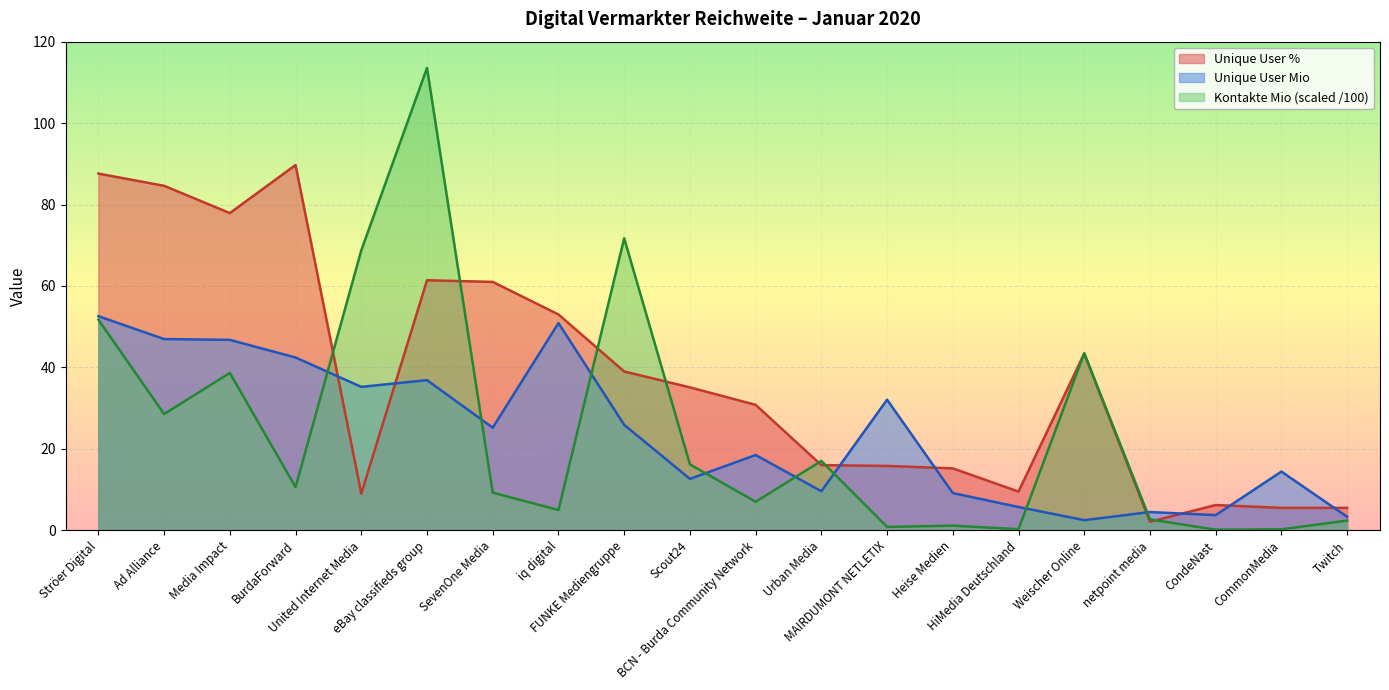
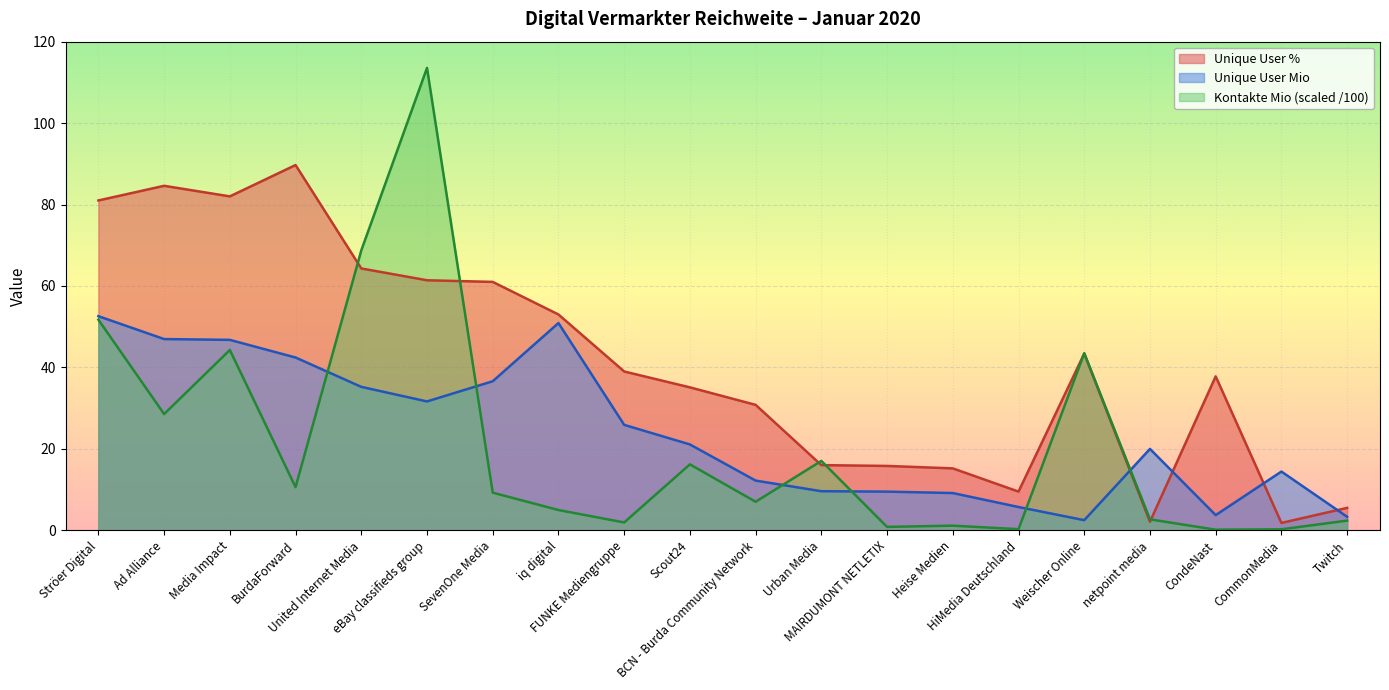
  {
    "Unique User %": {
-     "Ströer Digital": 88,
+     "Ströer Digital": 81,
      "Ad Alliance": 85,
-     "Media Impact": 78,
+     "Media Impact": 82,
      "BurdaForward": 90,
-     "United Internet Media": 9,
+     "United Internet Media": 64,
      "eBay classifieds group": 61,
      "SevenOne Media": 61,
      "iq digital": 53,
      "FUNKE Mediengruppe": 39,
      "Scout24": 35,
      "BCN - Burda Community Network": 31,
      "Urban Media": 16,
      "MAIRDUMONT NETLETIX": 16,
      "Heise Medien": 15,
      "HiMedia Deutschland": 10,
-     "CondeNast": 6,
-     "CommonMedia": 6,
+     "CondeNast": 38,
+     "CommonMedia": 2,
      "Twitch": 6
    },
    "Unique User Mio": {
      "Ströer Digital": 53,
      "Ad Alliance": 47,
      "Media Impact": 47,
      "BurdaForward": 42,
      "United Internet Media": 35,
-     "eBay classifieds group": 37,
-     "SevenOne Media": 25,
+     "eBay classifieds group": 32,
+     "SevenOne Media": 37,
      "iq digital": 51,
      "FUNKE Mediengruppe": 26,
-     "Scout24": 13,
-     "BCN - Burda Community Network": 18,
+     "Scout24": 21,
+     "BCN - Burda Community Network": 12,
      "Urban Media": 10,
-     "MAIRDUMONT NETLETIX": 32,
+     "MAIRDUMONT NETLETIX": 9,
      "Heise Medien": 9,
      "HiMedia Deutschland": 6,
      "Weischer Online": 2,
-     "netpoint media": 4,
+     "netpoint media": 20,
      "CondeNast": 4,
      "CommonMedia": 14,
      "Twitch": 3
    },
    "Kontakte Mio (scaled /100)": {
      "Ströer Digital": 52,
      "Ad Alliance": 29,
-     "Media Impact": 39,
+     "Media Impact": 44,
      "BurdaForward": 11,
      "United Internet Media": 69,
      "eBay classifieds group": 114,
      "SevenOne Media": 9,
      "iq digital": 5,
-     "FUNKE Mediengruppe": 72,
+     "FUNKE Mediengruppe": 2,
      "Scout24": 16,
      "BCN - Burda Community Network": 7,
      "Urban Media": 17,
      "MAIRDUMONT NETLETIX": 1,
      "Heise Medien": 1,
      "HiMedia Deutschland": 0,
      "CondeNast": 0,
      "CommonMedia": 0,
      "Twitch": 2
    }
  }
